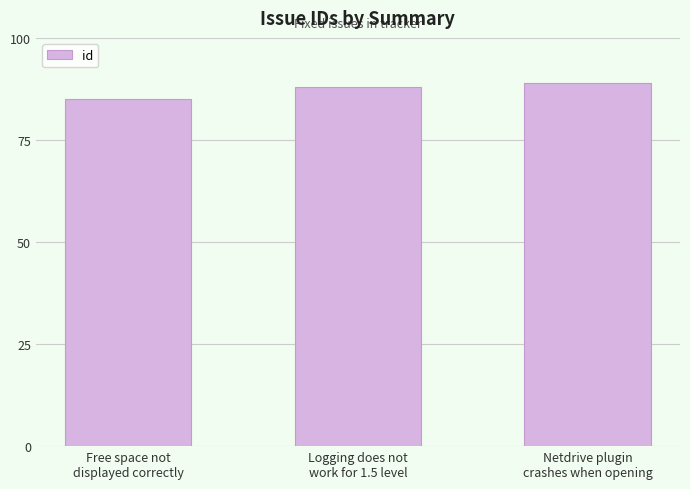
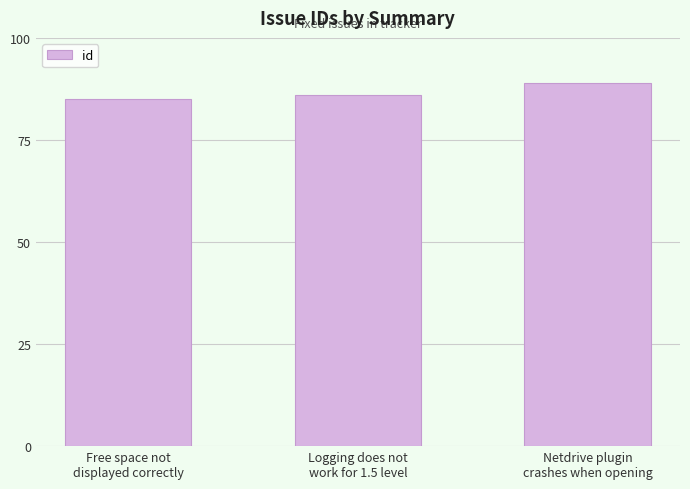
  {
    "Free space not displayed correctly": 85,
-   "Logging does not work for 1.5 level": 88,
+   "Logging does not work for 1.5 level": 86,
    "Netdrive plugin crashes when opening": 89
  }
